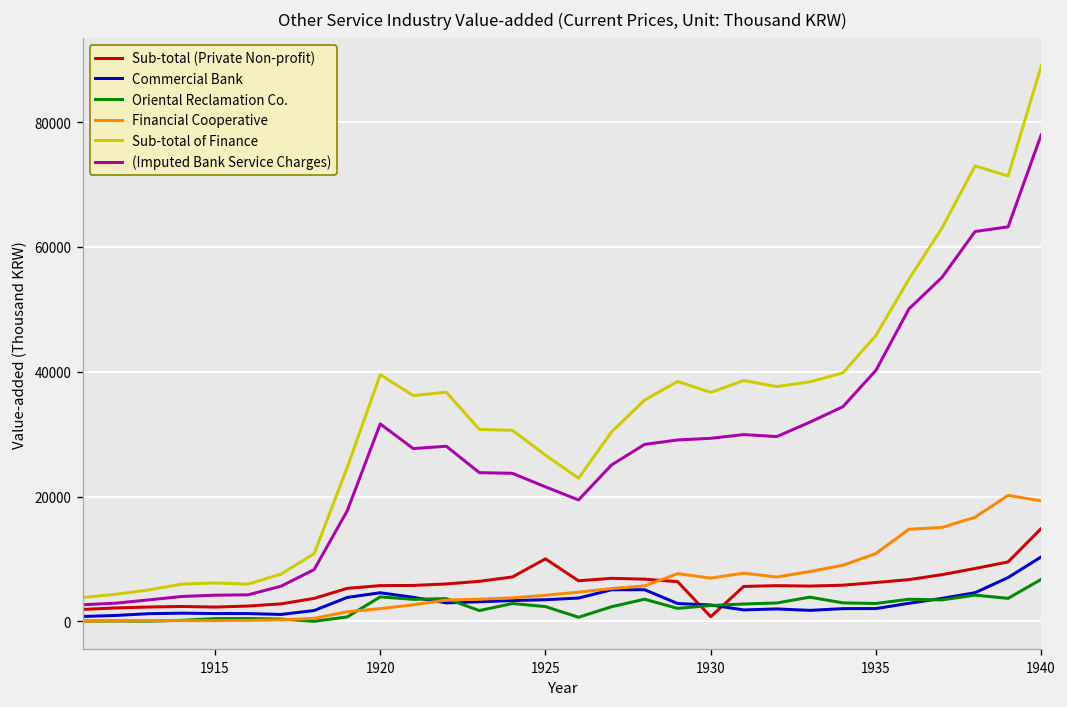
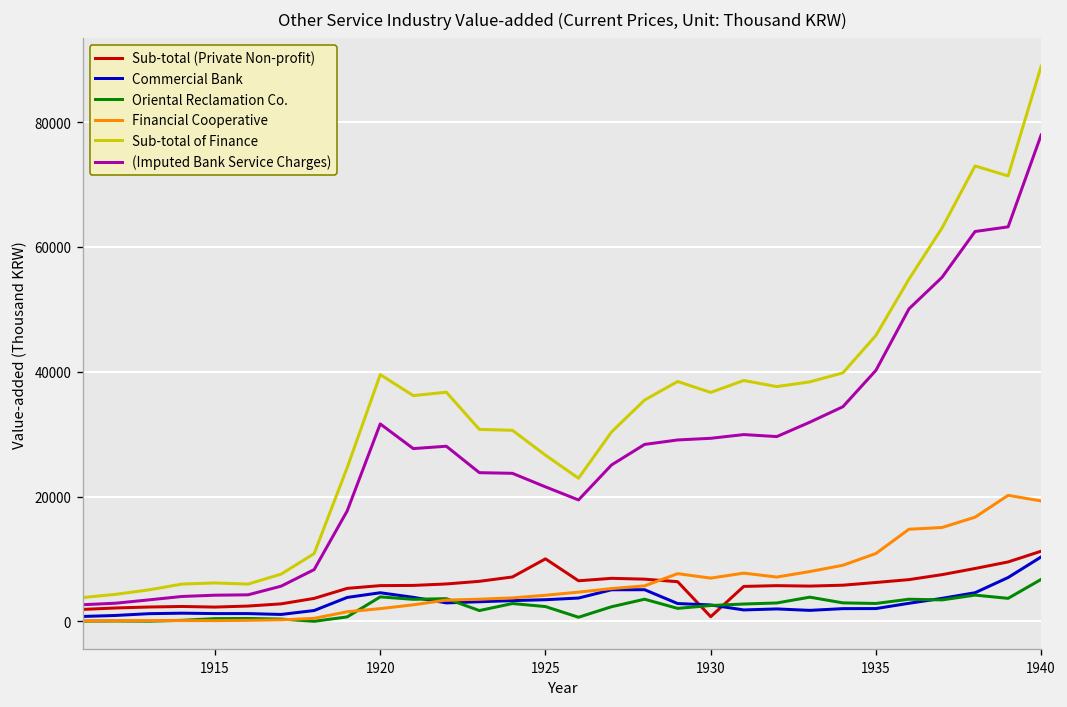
  {
    "Sub-total (Private Non-profit)": {
      "1915": 2000,
      "1920": 6000,
      "1925": 10000,
      "1930": 1000,
      "1935": 6000,
-     "1940": 15000
+     "1940": 11000
    },
    "Commercial Bank": {
      "1915": 1000,
      "1920": 5000,
      "1925": 3000,
      "1935": 2000,
      "1940": 10000
    },
    "Oriental Reclamation Co.": {
      "1920": 4000,
      "1925": 2000,
      "1935": 3000,
      "1940": 7000
    },
    "Financial Cooperative": {
      "1920": 2000,
      "1925": 4000,
      "1930": 7000,
      "1935": 11000,
      "1940": 19000
    },
    "Sub-total of Finance": {
      "1915": 6000,
      "1920": 40000,
      "1925": 27000,
      "1930": 37000,
      "1935": 46000,
      "1940": 89000
    },
    "(Imputed Bank Service Charges)": {
      "1915": 4000,
      "1920": 32000,
      "1925": 22000,
      "1930": 29000,
      "1935": 40000,
      "1940": 78000
    }
  }
